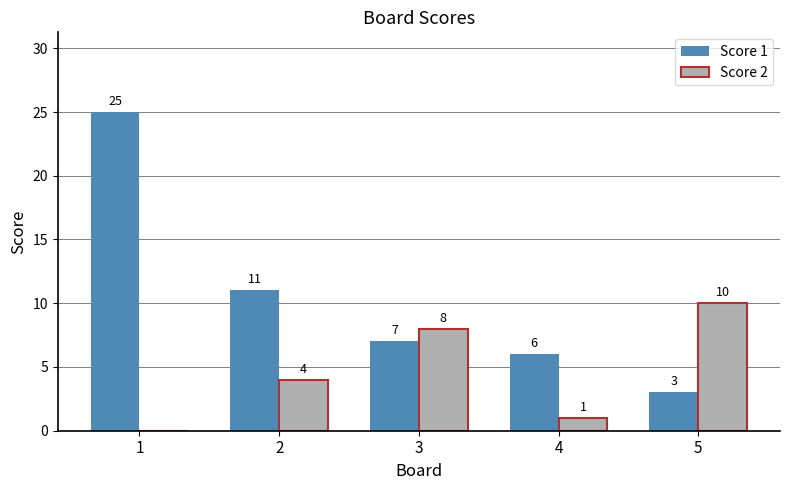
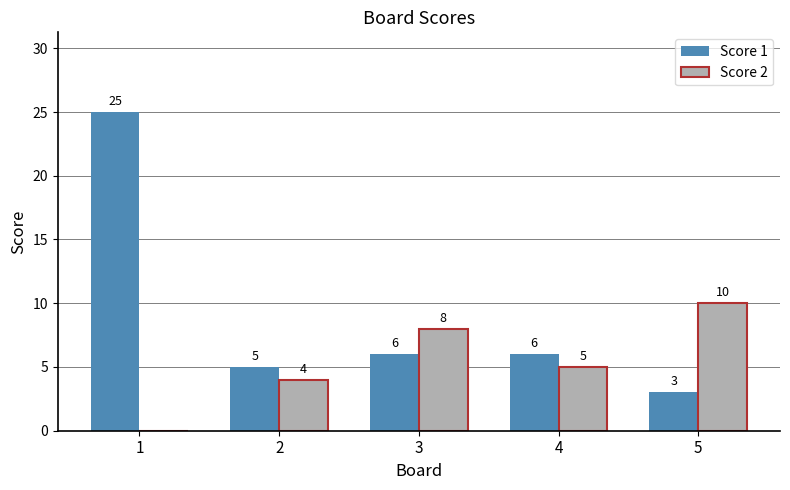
  {
    "Score 1": {
      "1": 25,
-     "2": 11,
-     "3": 7,
+     "2": 5,
+     "3": 6,
      "4": 6,
      "5": 3
    },
    "Score 2": {
      "2": 4,
      "3": 8,
-     "4": 1,
+     "4": 5,
      "5": 10
    }
  }
